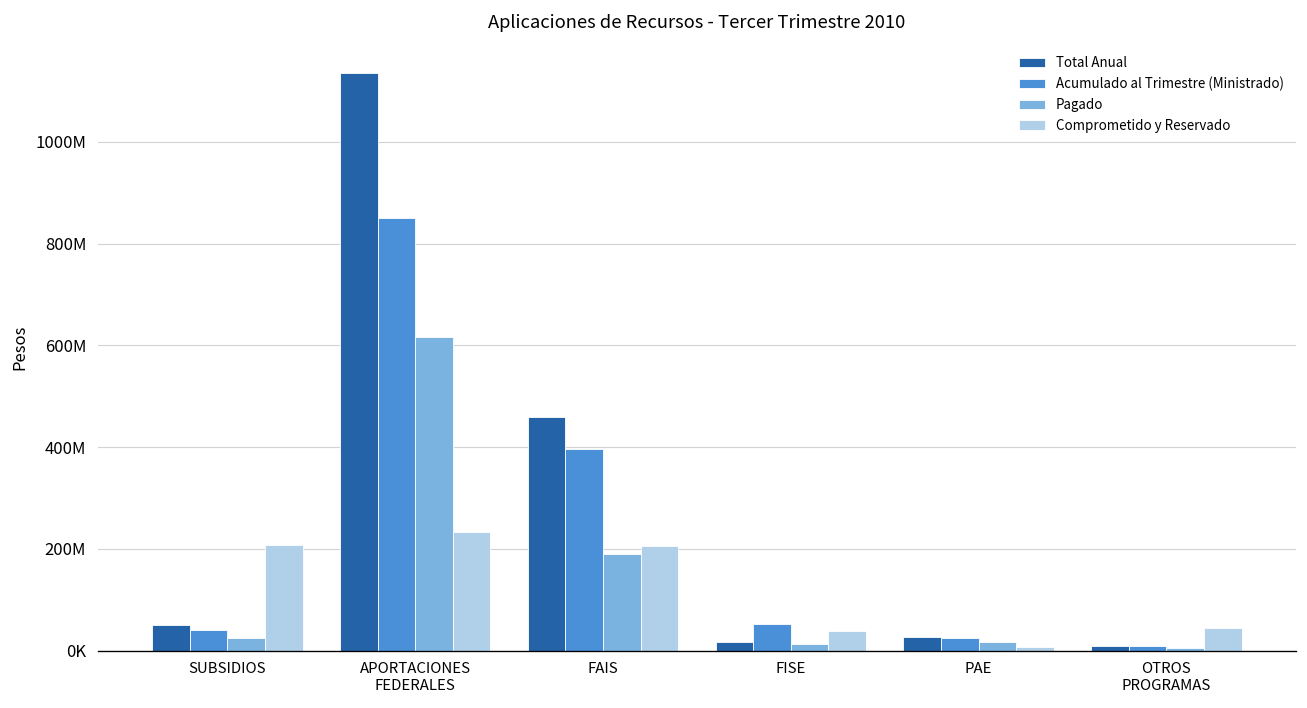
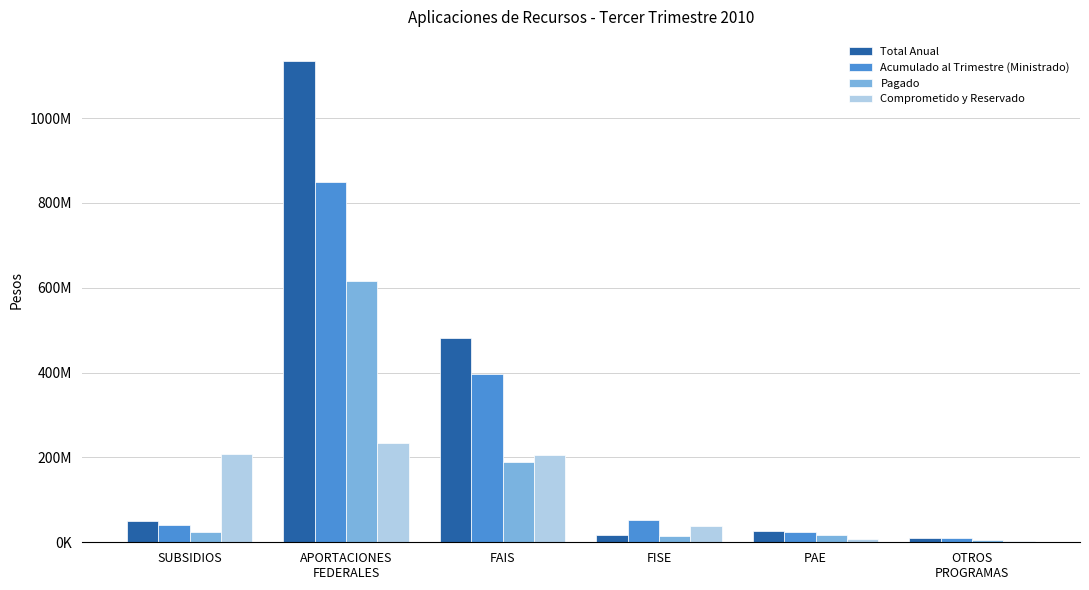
  {
    "Total Anual": {
      "SUBSIDIOS": 50000000,
      "APORTACIONES FEDERALES": 1130000000,
-     "FAIS": 460000000,
+     "FAIS": 480000000,
      "FISE": 20000000,
      "PAE": 30000000,
      "OTROS PROGRAMAS": 10000000
    },
    "Comprometido y Reservado": {
      "SUBSIDIOS": 210000000,
      "APORTACIONES FEDERALES": 230000000,
      "FAIS": 210000000,
      "FISE": 40000000,
      "PAE": 10000000,
-     "OTROS PROGRAMAS": 50000000
+     "OTROS PROGRAMAS": 0
    }
  }
